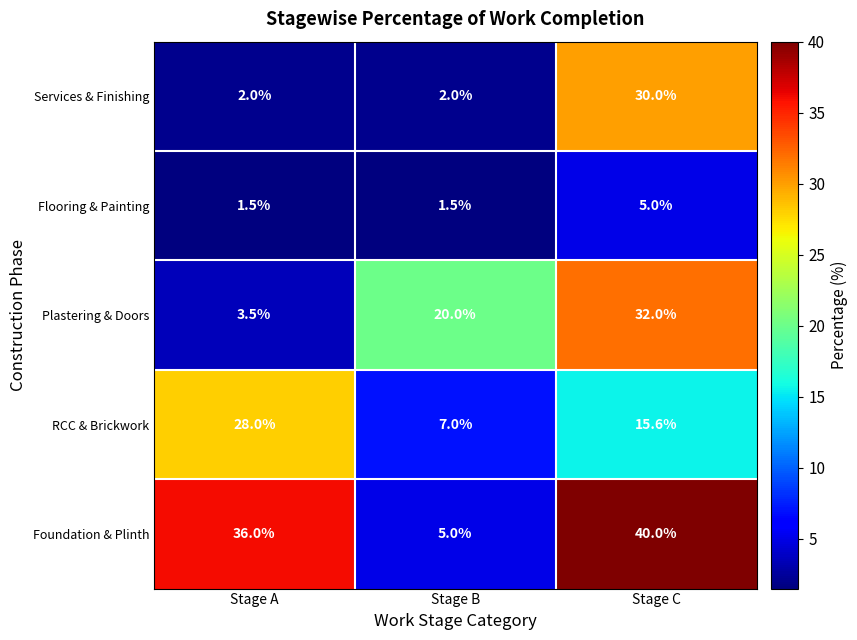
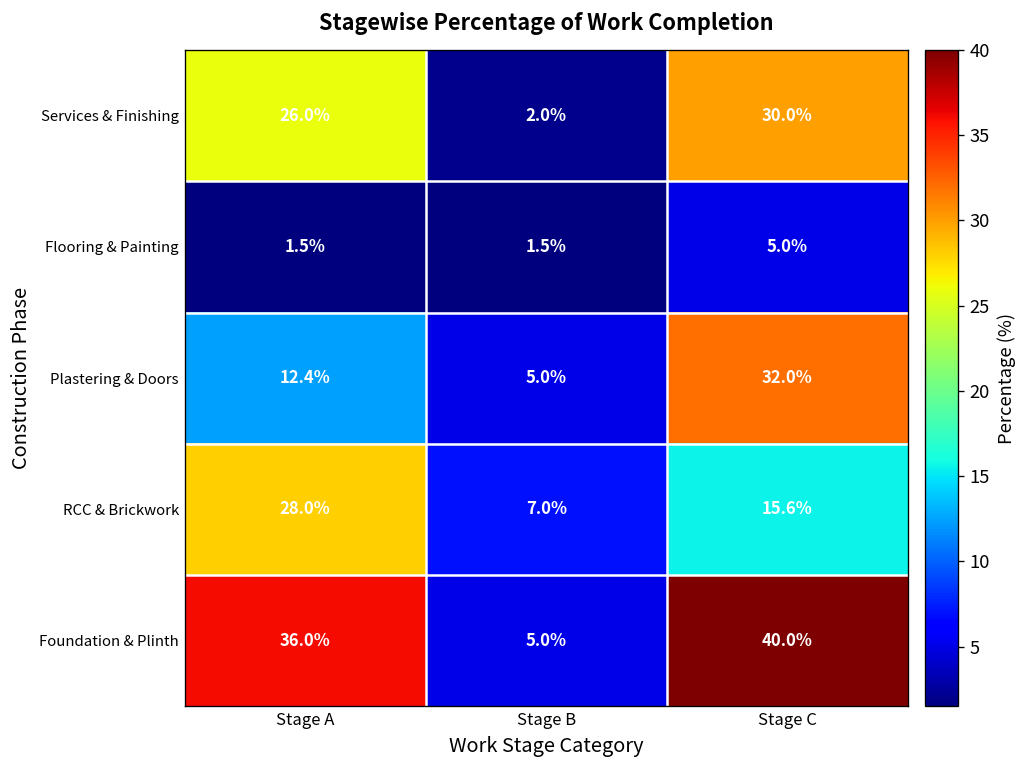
  {
    "Services & Finishing": {
-     "Stage A": "2.0%",
+     "Stage A": "26.0%",
      "Stage B": "2.0%",
      "Stage C": "30.0%"
    },
    "Flooring & Painting": {
      "Stage A": "1.5%",
      "Stage B": "1.5%",
      "Stage C": "5.0%"
    },
    "Plastering & Doors": {
-     "Stage A": "3.5%",
-     "Stage B": "20.0%",
+     "Stage A": "12.4%",
+     "Stage B": "5.0%",
      "Stage C": "32.0%"
    },
    "RCC & Brickwork": {
      "Stage A": "28.0%",
      "Stage B": "7.0%",
      "Stage C": "15.6%"
    },
    "Foundation & Plinth": {
      "Stage A": "36.0%",
      "Stage B": "5.0%",
      "Stage C": "40.0%"
    }
  }
